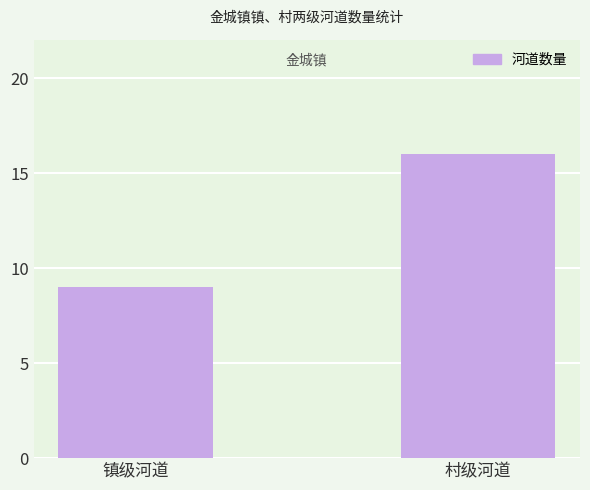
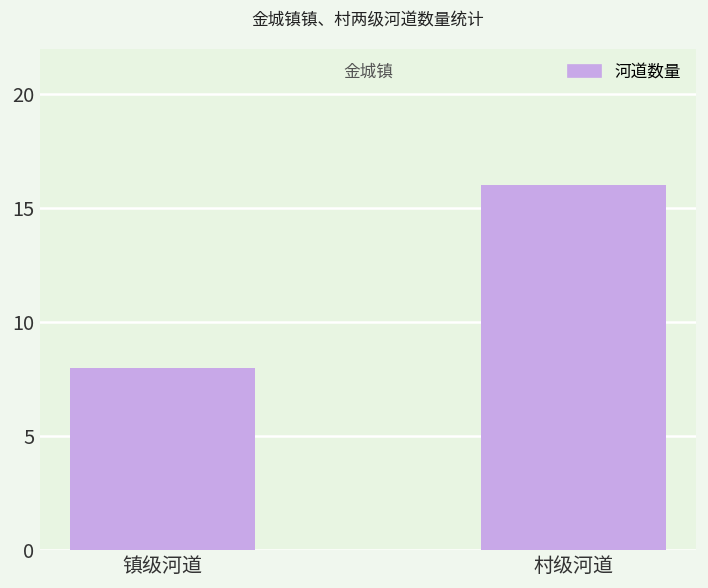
  {
-   "镇级河道": 9,
+   "镇级河道": 8,
    "村级河道": 16
  }
